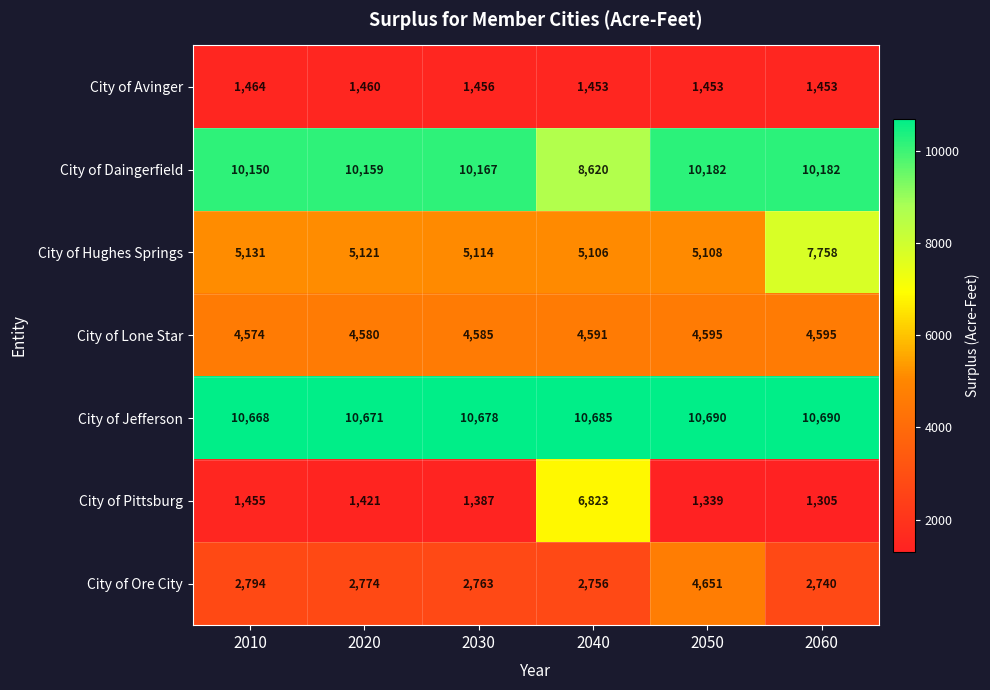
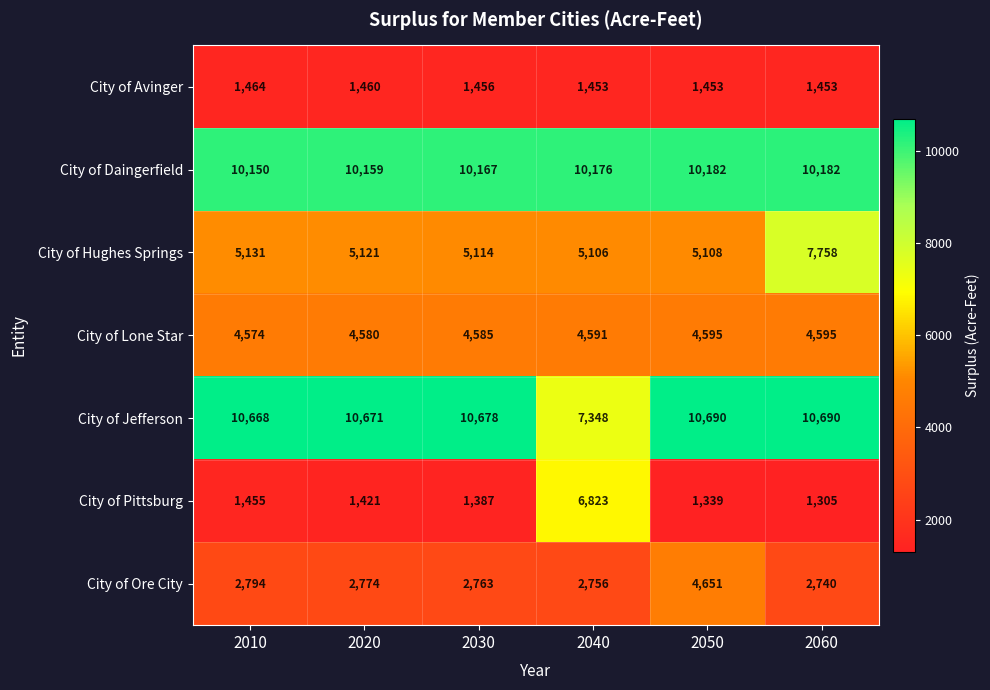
  {
    "City of Avinger": {
      "2010": "1,464",
      "2020": "1,460",
      "2030": "1,456",
      "2040": "1,453",
      "2050": "1,453",
      "2060": "1,453"
    },
    "City of Daingerfield": {
      "2010": "10,150",
      "2020": "10,159",
      "2030": "10,167",
-     "2040": "8,620",
+     "2040": "10,176",
      "2050": "10,182",
      "2060": "10,182"
    },
    "City of Hughes Springs": {
      "2010": "5,131",
      "2020": "5,121",
      "2030": "5,114",
      "2040": "5,106",
      "2050": "5,108",
      "2060": "7,758"
    },
    "City of Lone Star": {
      "2010": "4,574",
      "2020": "4,580",
      "2030": "4,585",
      "2040": "4,591",
      "2050": "4,595",
      "2060": "4,595"
    },
    "City of Jefferson": {
      "2010": "10,668",
      "2020": "10,671",
      "2030": "10,678",
-     "2040": "10,685",
+     "2040": "7,348",
      "2050": "10,690",
      "2060": "10,690"
    },
    "City of Pittsburg": {
      "2010": "1,455",
      "2020": "1,421",
      "2030": "1,387",
      "2040": "6,823",
      "2050": "1,339",
      "2060": "1,305"
    },
    "City of Ore City": {
      "2010": "2,794",
      "2020": "2,774",
      "2030": "2,763",
      "2040": "2,756",
      "2050": "4,651",
      "2060": "2,740"
    }
  }
